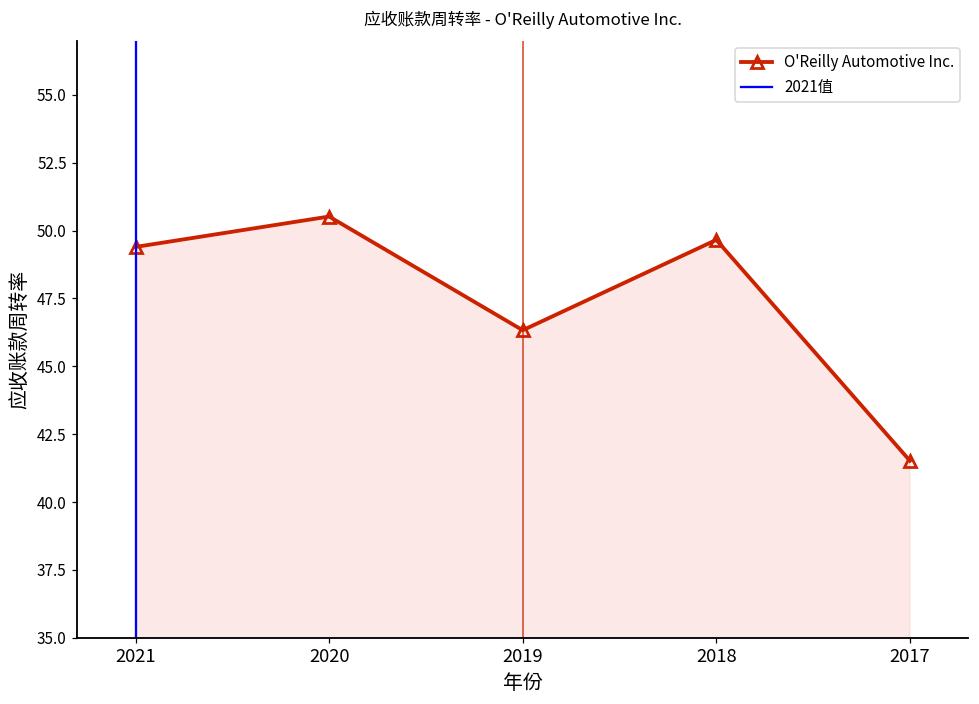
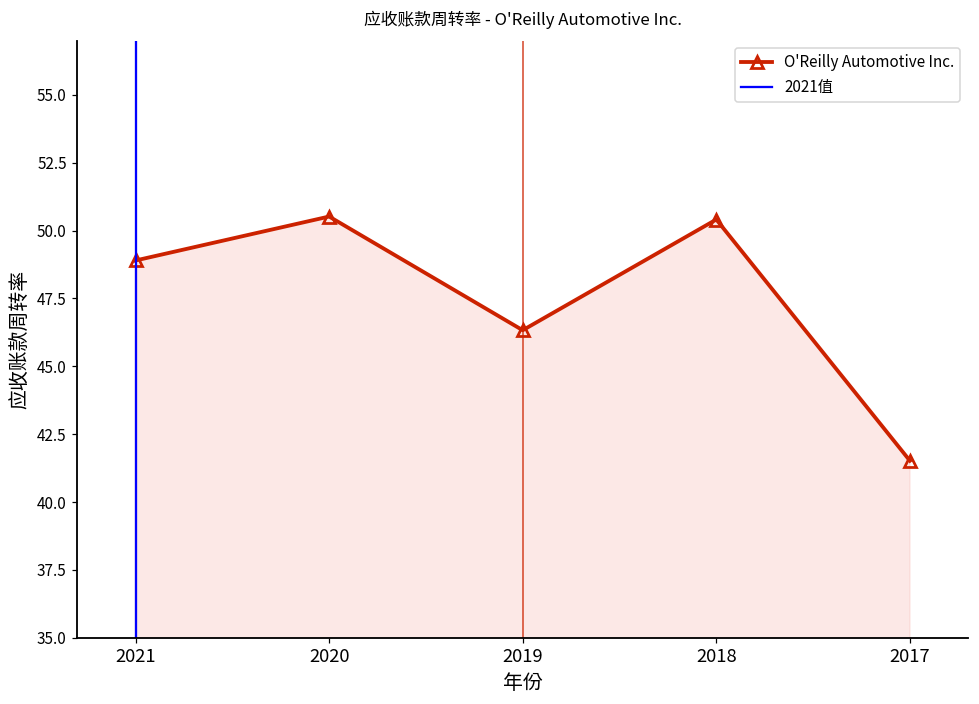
  {
-   "2021": 49.4,
+   "2021": 48.9,
    "2020": 50.5,
    "2019": 46.3,
-   "2018": 49.7,
+   "2018": 50.4,
    "2017": 41.5
  }
